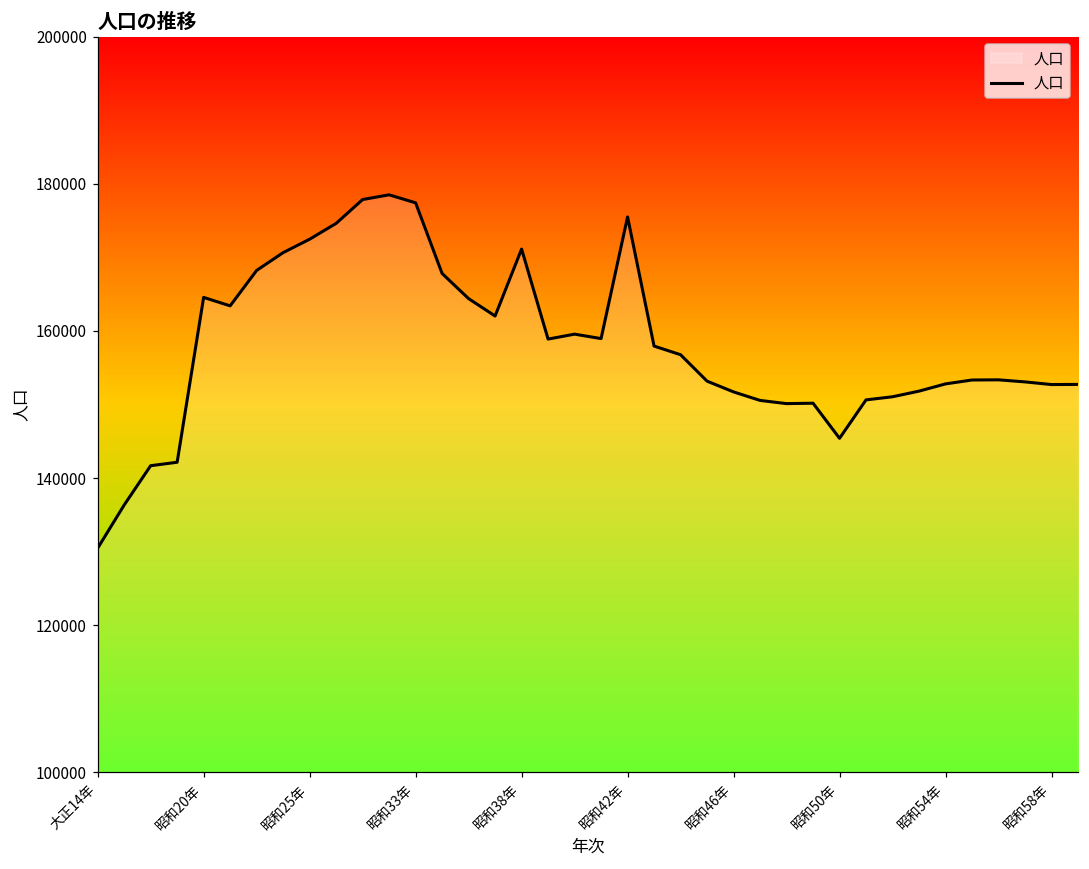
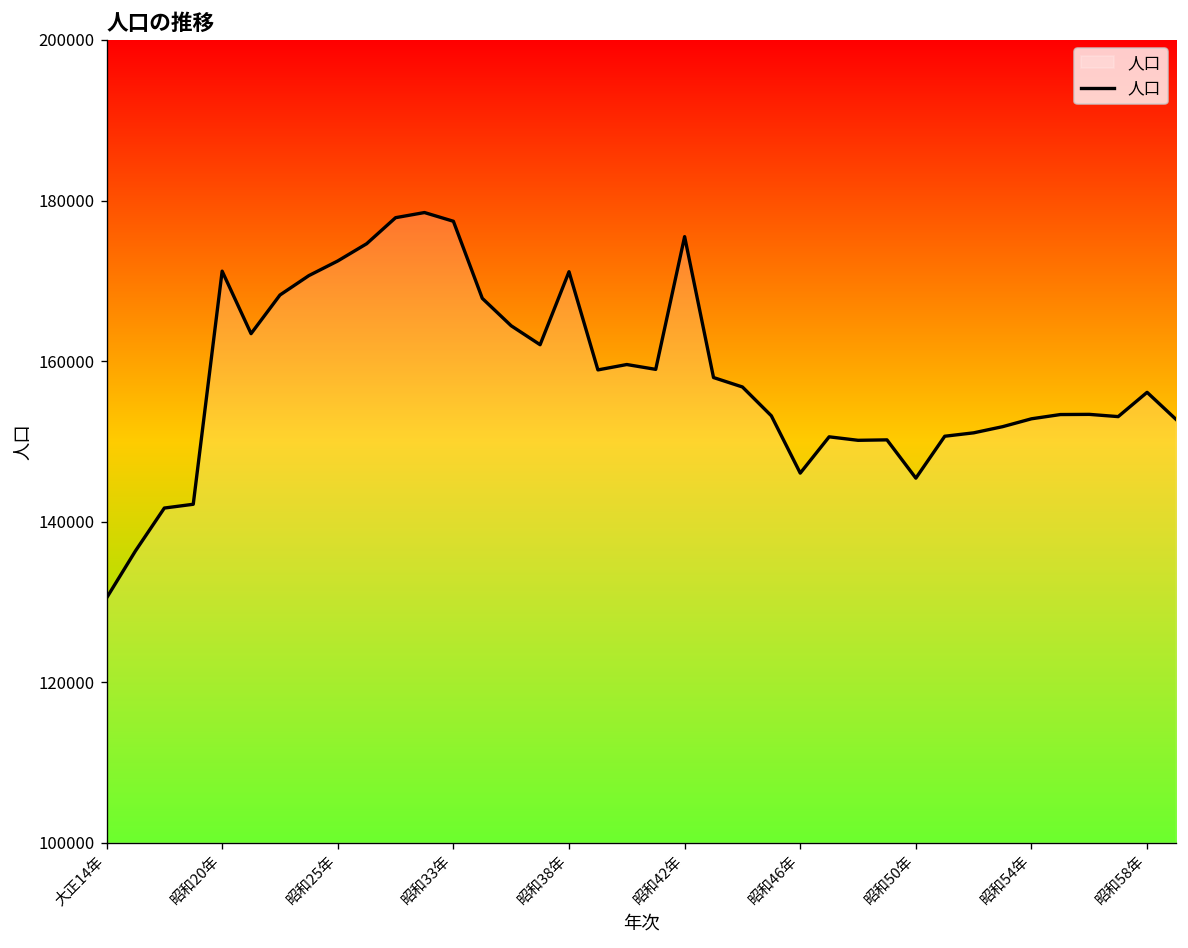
  {
    "大正14年": 130000,
-   "昭和20年": 165000,
+   "昭和20年": 171000,
    "昭和25年": 172000,
    "昭和33年": 177000,
    "昭和38年": 171000,
    "昭和42年": 175000,
-   "昭和46年": 152000,
+   "昭和46年": 146000,
    "昭和50年": 145000,
    "昭和54年": 153000,
-   "昭和58年": 153000
+   "昭和58年": 156000
  }
